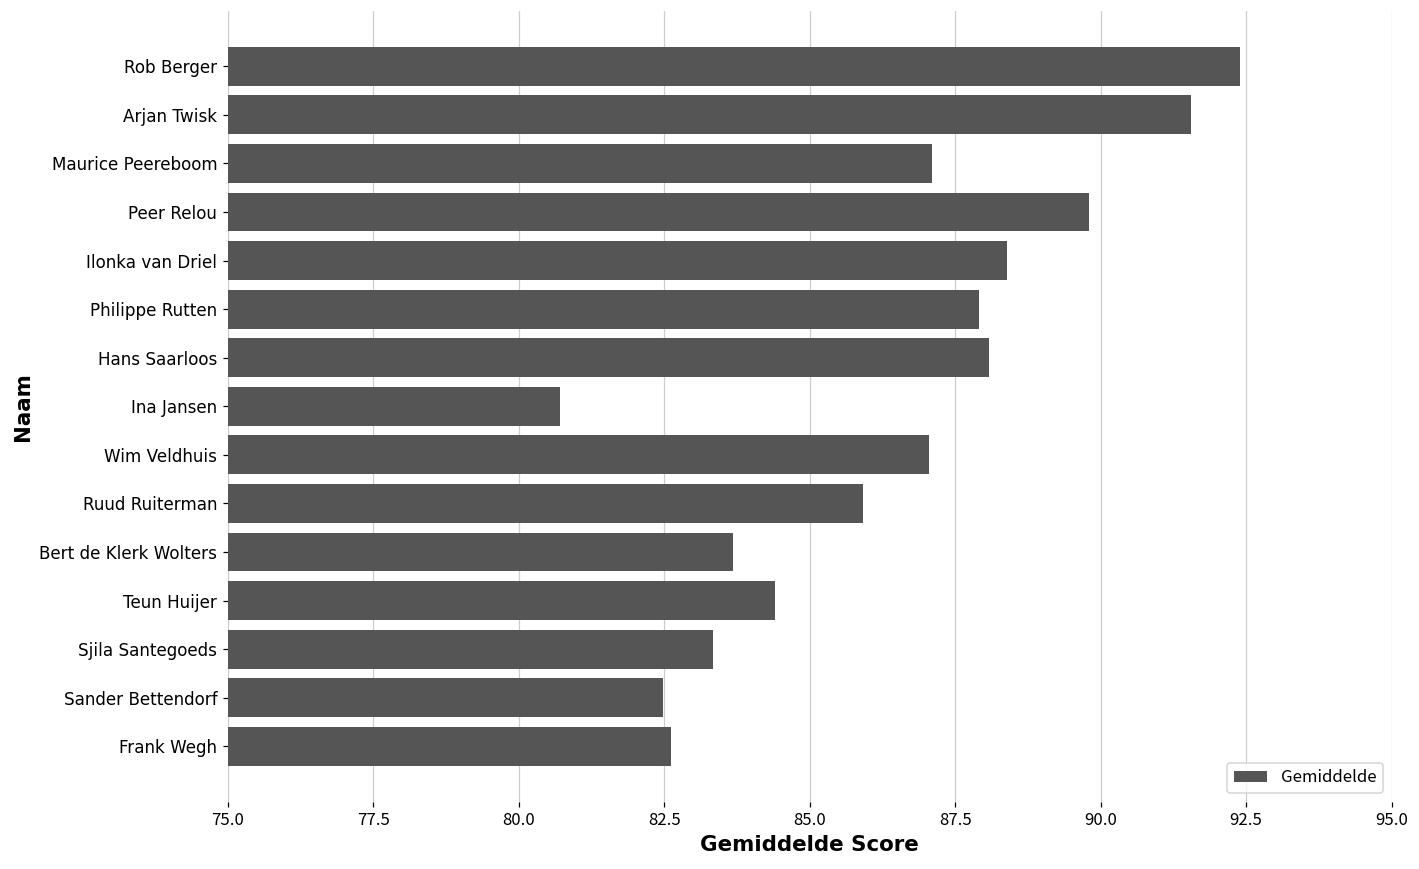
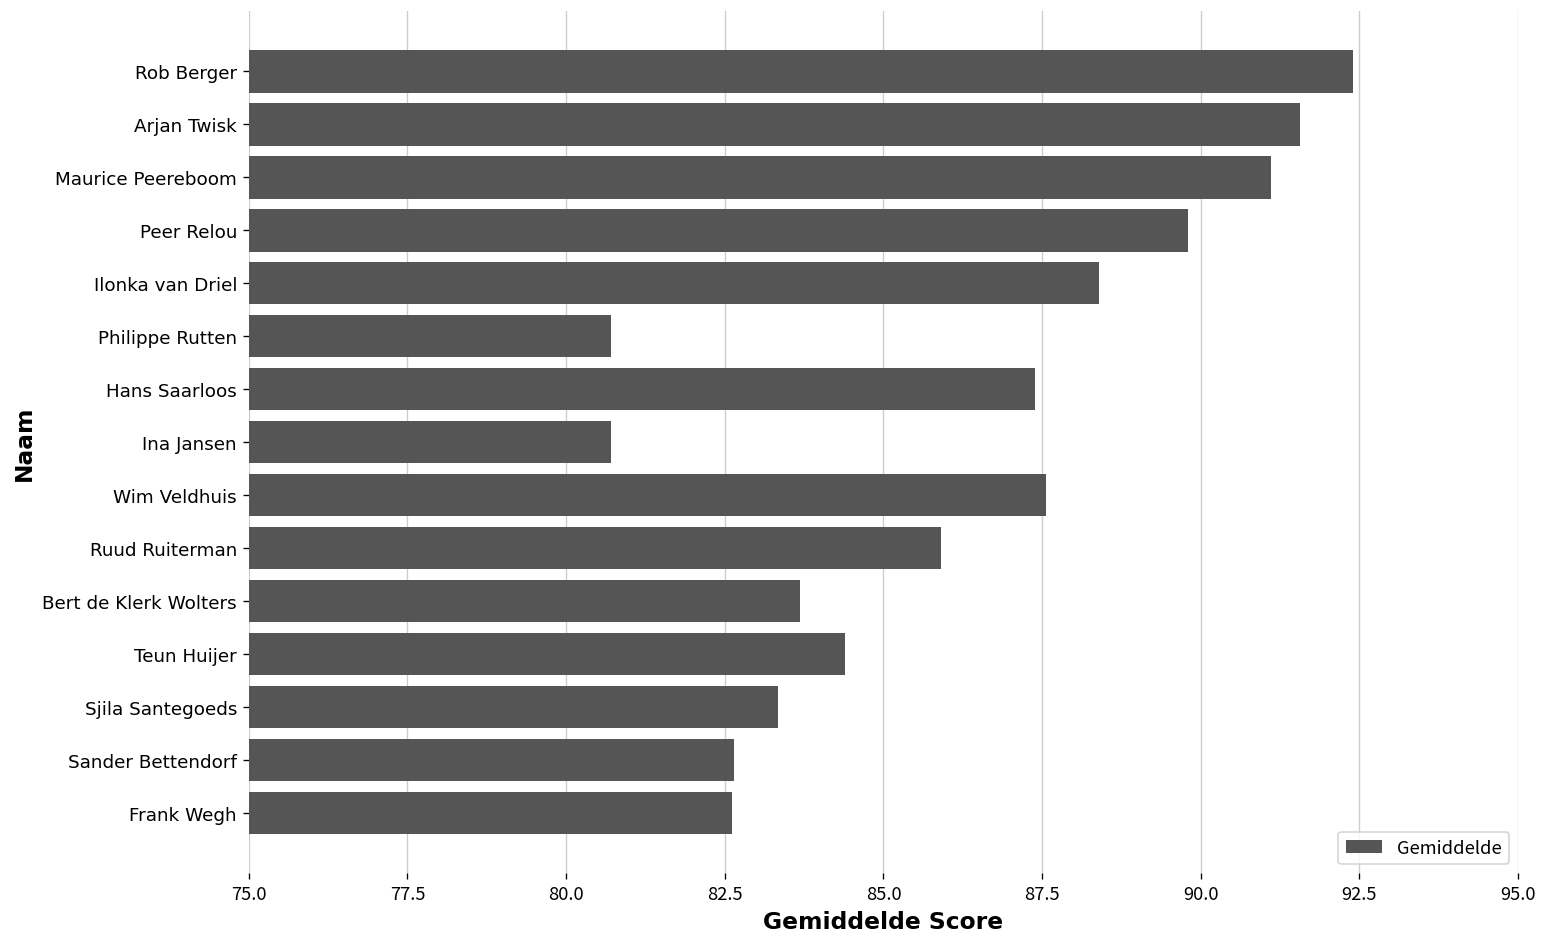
  {
    "Rob Berger": 92.4,
    "Arjan Twisk": 91.6,
-   "Maurice Peereboom": 87.1,
+   "Maurice Peereboom": 91.1,
    "Peer Relou": 89.8,
    "Ilonka van Driel": 88.4,
-   "Philippe Rutten": 87.9,
-   "Hans Saarloos": 88.1,
+   "Philippe Rutten": 80.7,
+   "Hans Saarloos": 87.4,
    "Ina Jansen": 80.7,
-   "Wim Veldhuis": 87.1,
+   "Wim Veldhuis": 87.6,
    "Ruud Ruiterman": 85.9,
    "Bert de Klerk Wolters": 83.7,
    "Teun Huijer": 84.4,
    "Sjila Santegoeds": 83.3,
-   "Sander Bettendorf": 82.5,
+   "Sander Bettendorf": 82.6,
    "Frank Wegh": 82.6
  }
